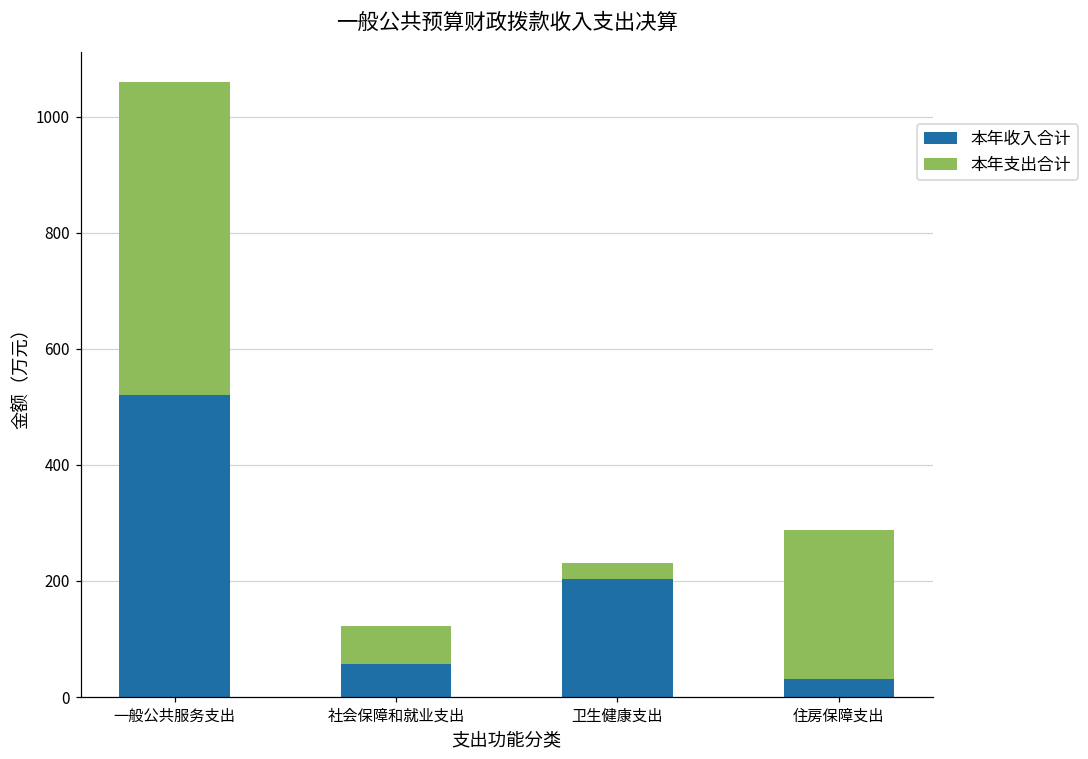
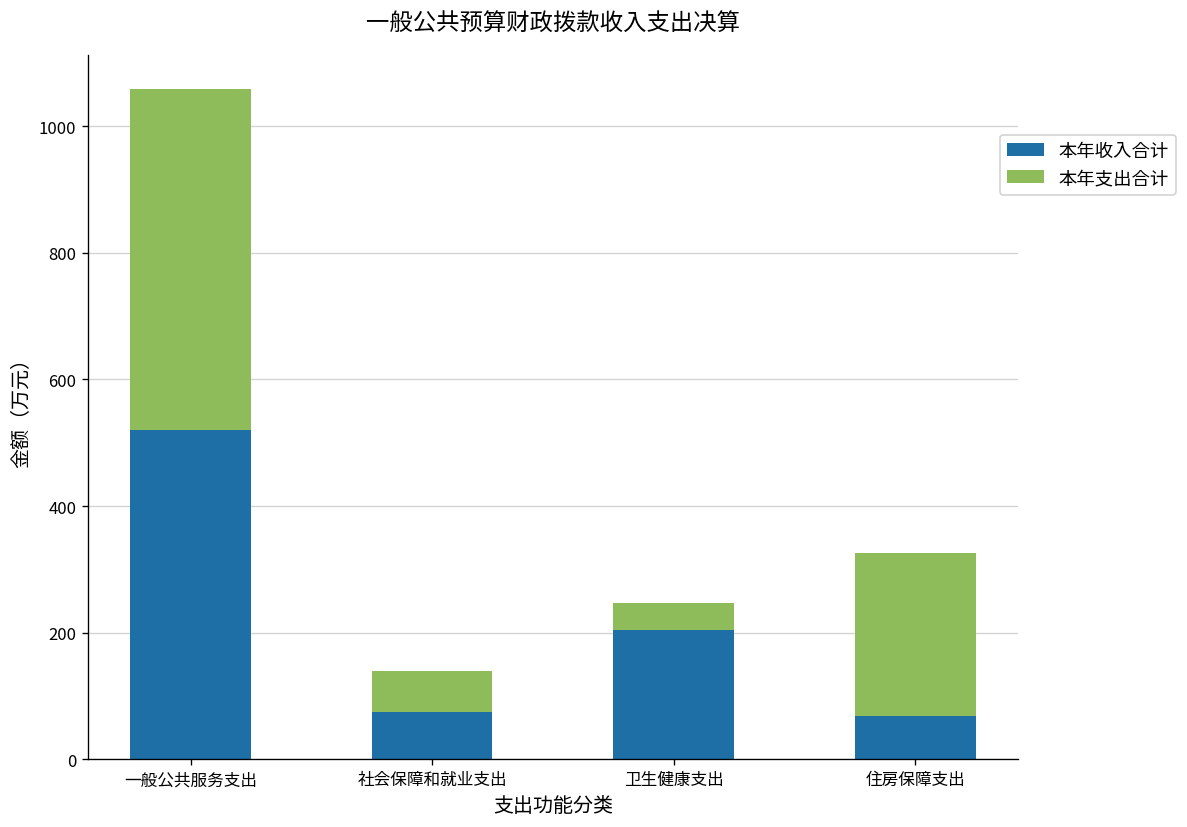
  {
    "本年收入合计": {
      "一般公共服务支出": 520,
-     "社会保障和就业支出": 60,
+     "社会保障和就业支出": 80,
      "卫生健康支出": 200,
-     "住房保障支出": 30
+     "住房保障支出": 70
    },
    "本年支出合计": {
      "一般公共服务支出": 540,
      "社会保障和就业支出": 60,
-     "卫生健康支出": 30,
+     "卫生健康支出": 40,
      "住房保障支出": 260
    }
  }
